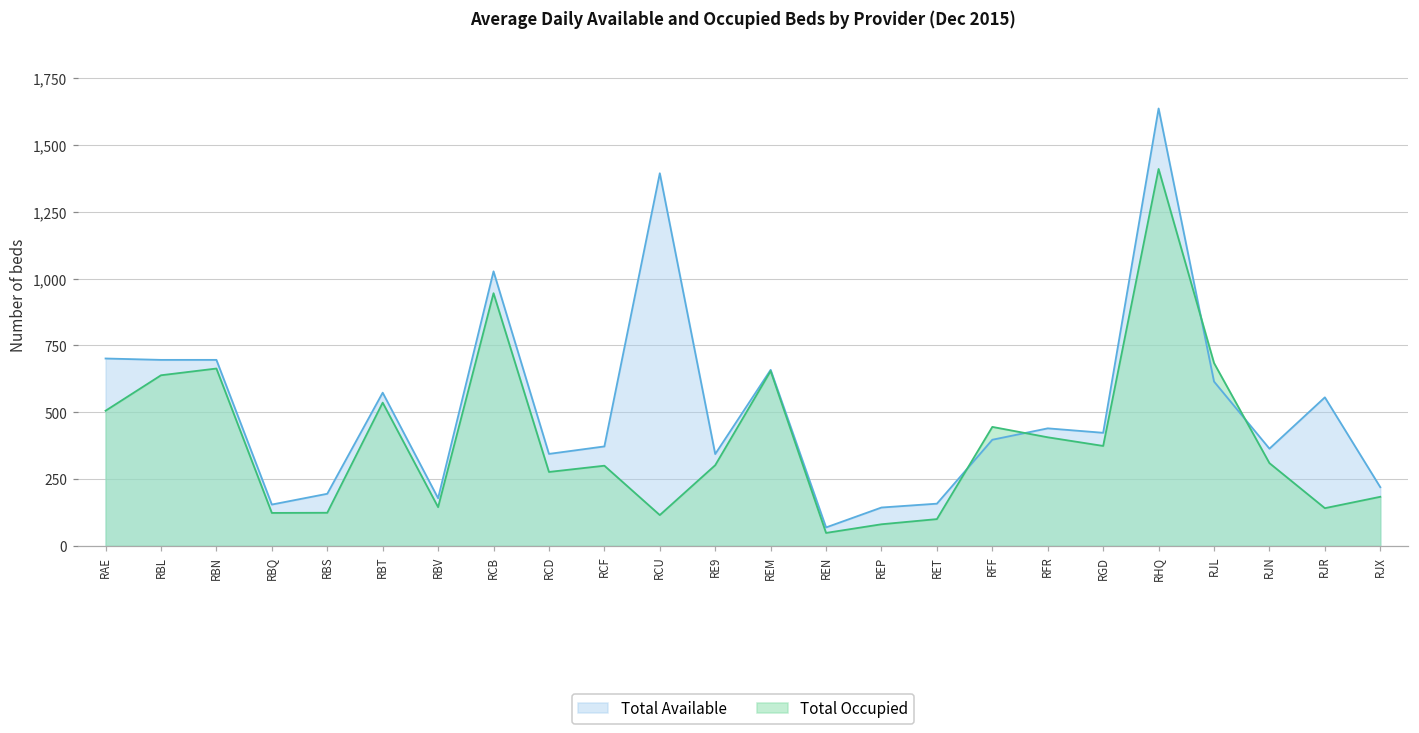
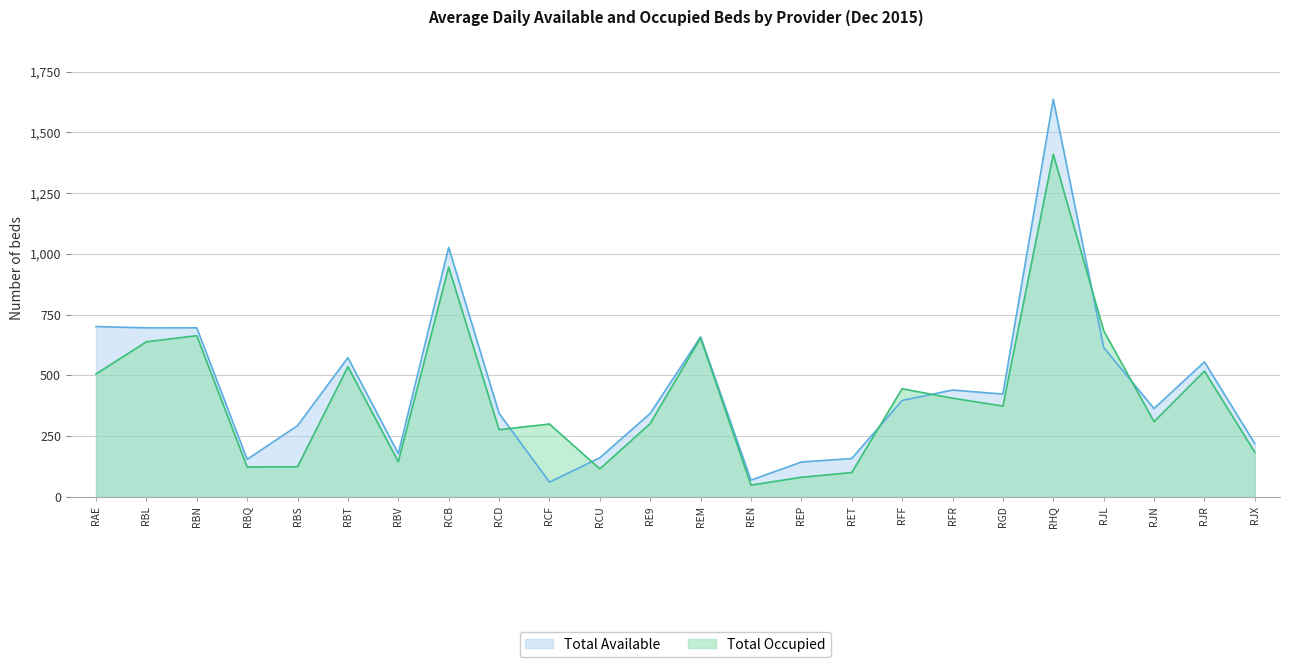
  {
    "Total Available": {
      "RAE": "700",
      "RBL": "700",
      "RBN": "700",
      "RBQ": "150",
-     "RBS": "190",
+     "RBS": "290",
      "RBT": "570",
      "RBV": "180",
      "RCB": "1,030",
      "RCD": "340",
-     "RCF": "370",
-     "RCU": "1,390",
+     "RCF": "60",
+     "RCU": "160",
      "RE9": "340",
      "REN": "70",
      "REP": "140",
      "RET": "160",
      "RFF": "400",
      "RFR": "440",
      "RGD": "420",
      "RHQ": "1,640",
      "RJL": "610",
      "RJN": "360",
      "RJR": "560",
      "RJX": "220"
    },
    "Total Occupied": {
      "RAE": "510",
      "RBL": "640",
      "RBN": "660",
      "RBQ": "120",
      "RBS": "120",
      "RBT": "540",
      "RBV": "140",
      "RCB": "950",
      "RCD": "280",
      "RCF": "300",
      "RCU": "120",
      "RE9": "300",
      "REN": "50",
      "REP": "80",
      "RET": "100",
      "RFF": "450",
      "RFR": "410",
      "RGD": "370",
      "RHQ": "1,410",
      "RJL": "680",
      "RJN": "310",
-     "RJR": "140",
+     "RJR": "520",
      "RJX": "180"
    }
  }
